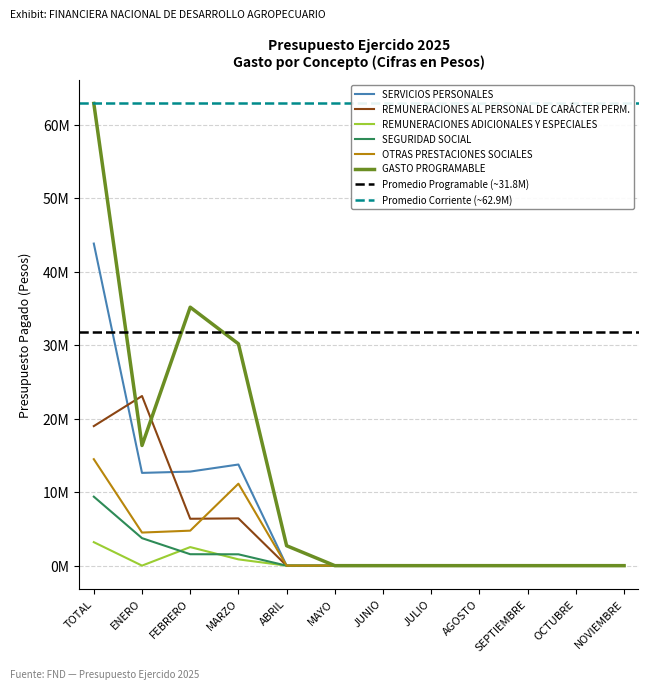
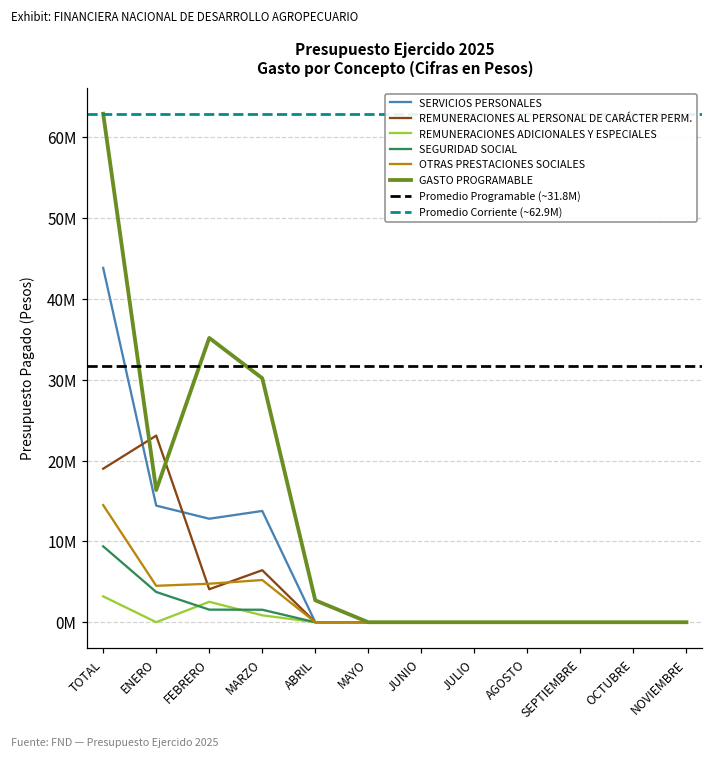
  {
    "SERVICIOS PERSONALES": {
      "TOTAL": 44000000,
-     "ENERO": 13000000,
+     "ENERO": 14000000,
      "FEBRERO": 13000000,
      "MARZO": 14000000
    },
    "REMUNERACIONES AL PERSONAL DE CARÁCTER PERM.": {
      "TOTAL": 19000000,
      "ENERO": 23000000,
-     "FEBRERO": 6000000,
+     "FEBRERO": 4000000,
      "MARZO": 6000000
    },
    "REMUNERACIONES ADICIONALES Y ESPECIALES": {
      "TOTAL": 3000000,
      "ENERO": 0,
      "FEBRERO": 3000000,
      "MARZO": 1000000
    },
    "SEGURIDAD SOCIAL": {
      "TOTAL": 9000000,
      "ENERO": 4000000,
      "FEBRERO": 2000000,
      "MARZO": 2000000
    },
    "OTRAS PRESTACIONES SOCIALES": {
      "TOTAL": 14000000,
      "ENERO": 5000000,
      "FEBRERO": 5000000,
-     "MARZO": 11000000
+     "MARZO": 5000000
    },
    "GASTO PROGRAMABLE": {
      "TOTAL": 63000000,
      "ENERO": 16000000,
      "FEBRERO": 35000000,
      "MARZO": 30000000,
      "ABRIL": 3000000
    }
  }
